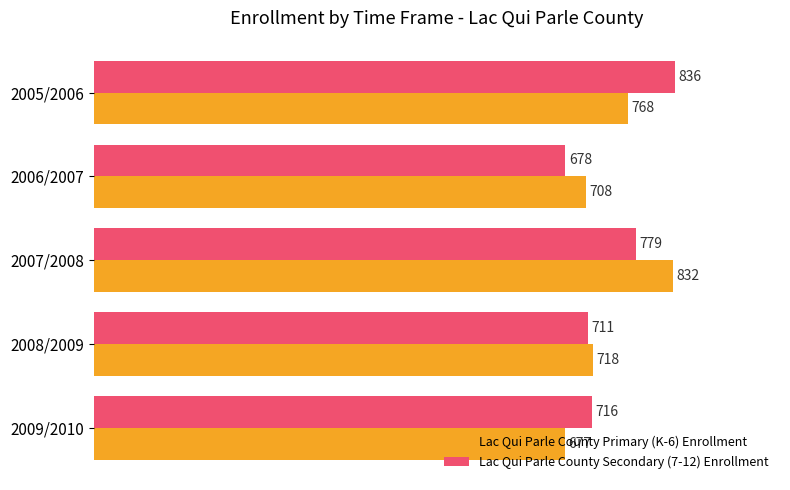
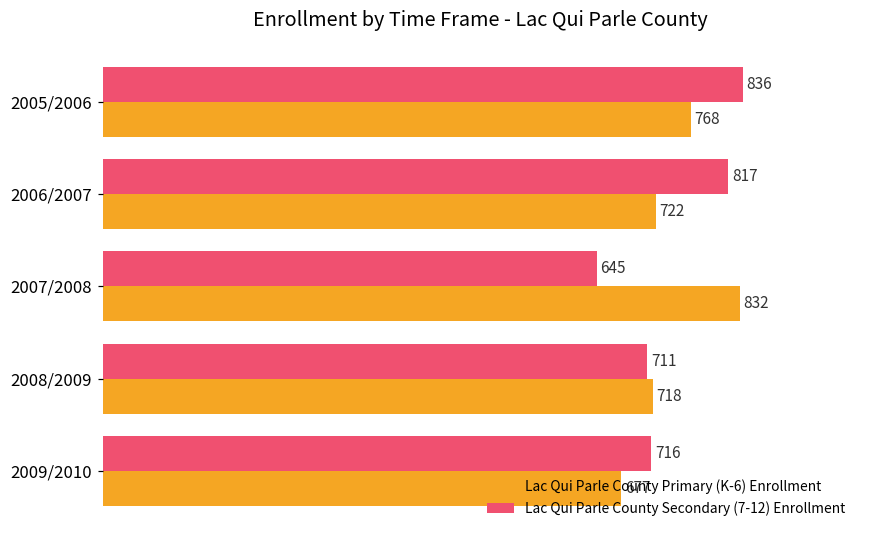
  {
    "Lac Qui Parle County Primary (K-6) Enrollment": {
      "2005/2006": 768,
-     "2006/2007": 708,
+     "2006/2007": 722,
      "2007/2008": 832,
      "2008/2009": 718,
      "2009/2010": 677
    },
    "Lac Qui Parle County Secondary (7-12) Enrollment": {
      "2005/2006": 836,
-     "2006/2007": 678,
-     "2007/2008": 779,
+     "2006/2007": 817,
+     "2007/2008": 645,
      "2008/2009": 711,
      "2009/2010": 716
    }
  }
